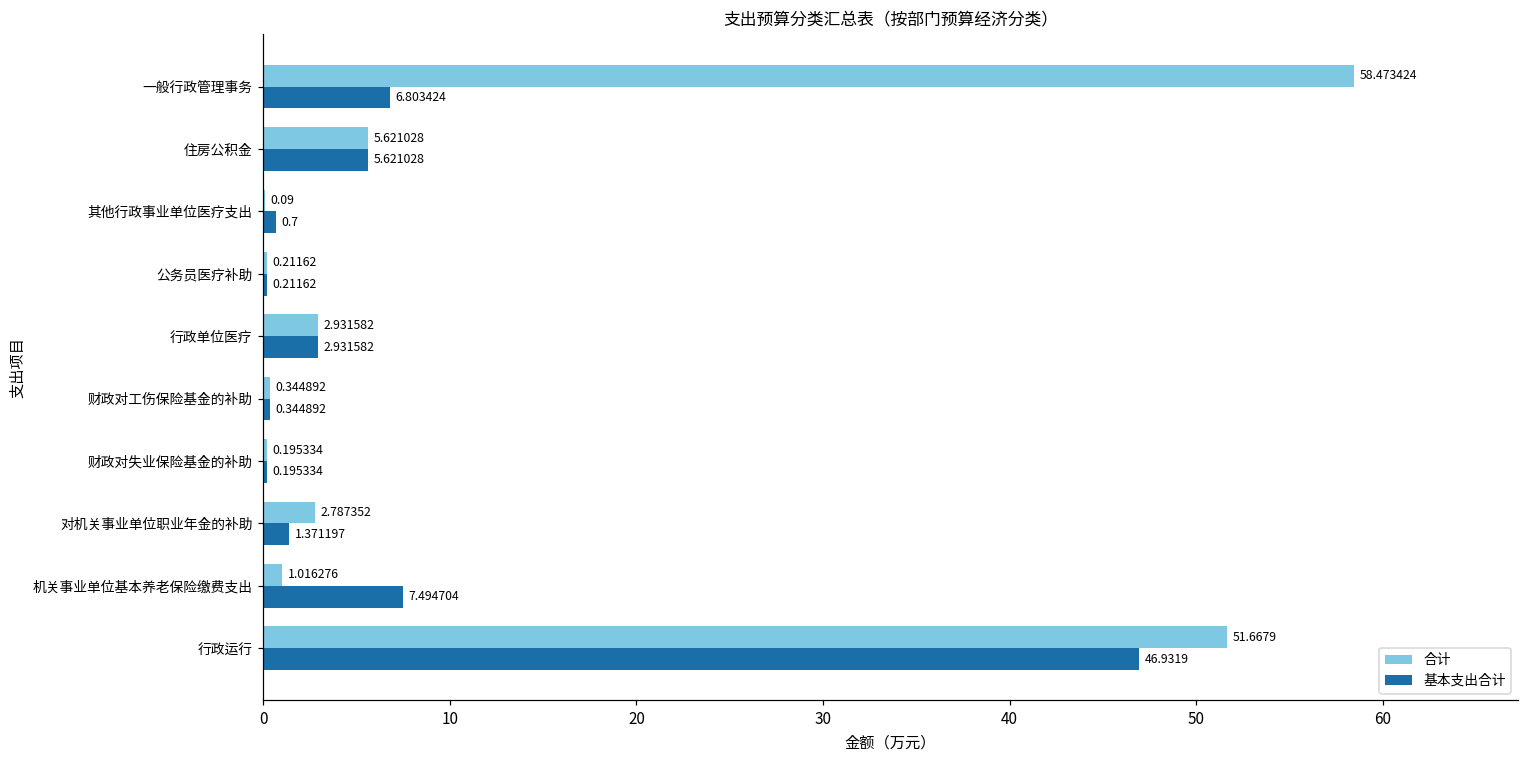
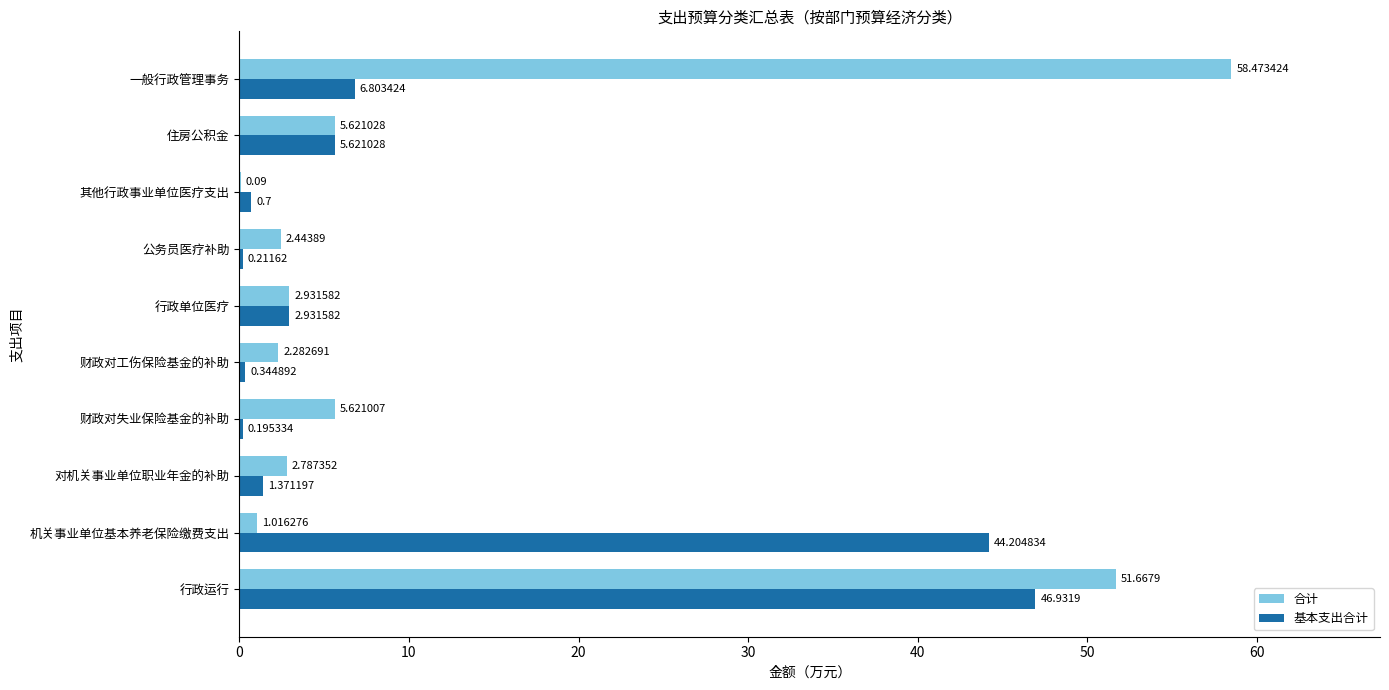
  {
    "合计": {
      "一般行政管理事务": 58.473424,
      "住房公积金": 5.621028,
      "其他行政事业单位医疗支出": 0.09,
-     "公务员医疗补助": 0.21162,
+     "公务员医疗补助": 2.44389,
      "行政单位医疗": 2.931582,
-     "财政对工伤保险基金的补助": 0.344892,
-     "财政对失业保险基金的补助": 0.195334,
+     "财政对工伤保险基金的补助": 2.282691,
+     "财政对失业保险基金的补助": 5.621007,
      "对机关事业单位职业年金的补助": 2.787352,
      "机关事业单位基本养老保险缴费支出": 1.016276,
      "行政运行": 51.6679
    },
    "基本支出合计": {
      "一般行政管理事务": 6.803424,
      "住房公积金": 5.621028,
      "其他行政事业单位医疗支出": 0.7,
      "公务员医疗补助": 0.21162,
      "行政单位医疗": 2.931582,
      "财政对工伤保险基金的补助": 0.344892,
      "财政对失业保险基金的补助": 0.195334,
      "对机关事业单位职业年金的补助": 1.371197,
-     "机关事业单位基本养老保险缴费支出": 7.494704,
+     "机关事业单位基本养老保险缴费支出": 44.204834,
      "行政运行": 46.9319
    }
  }
